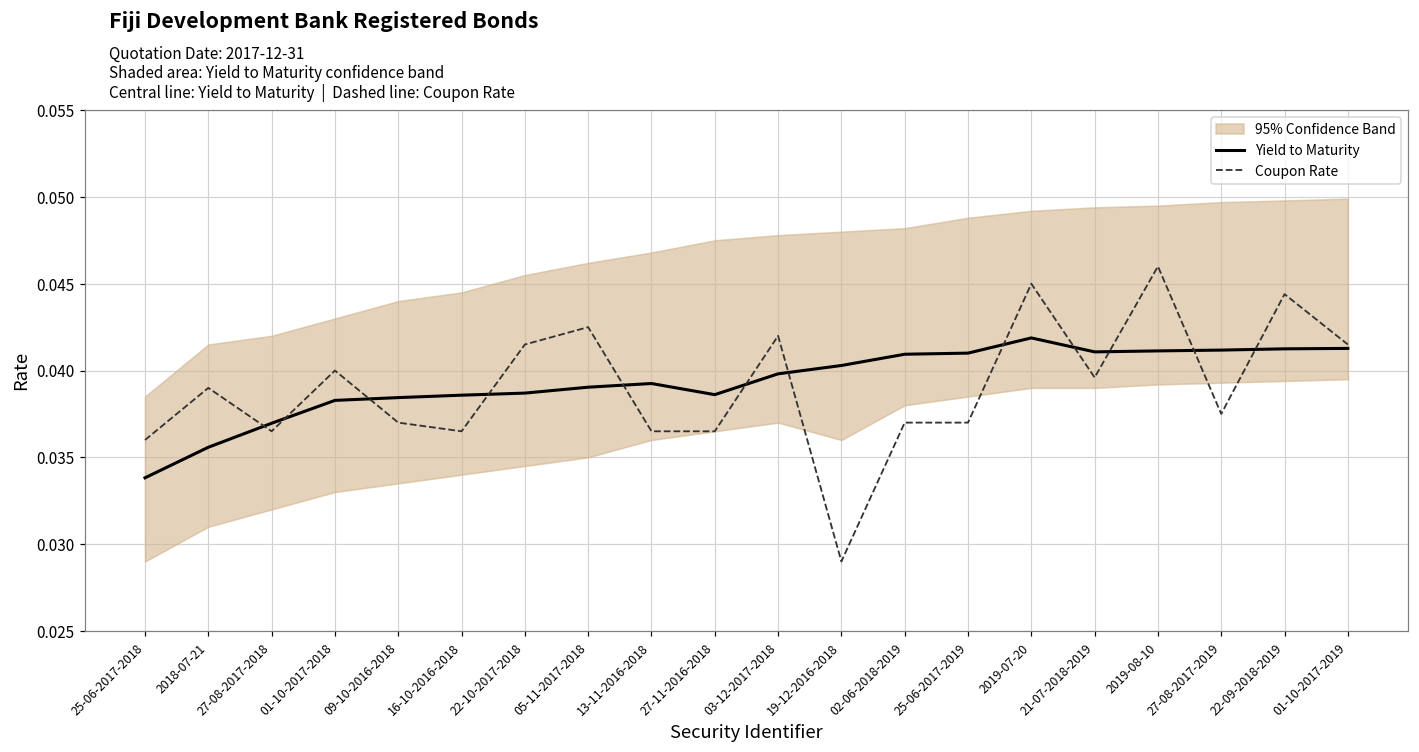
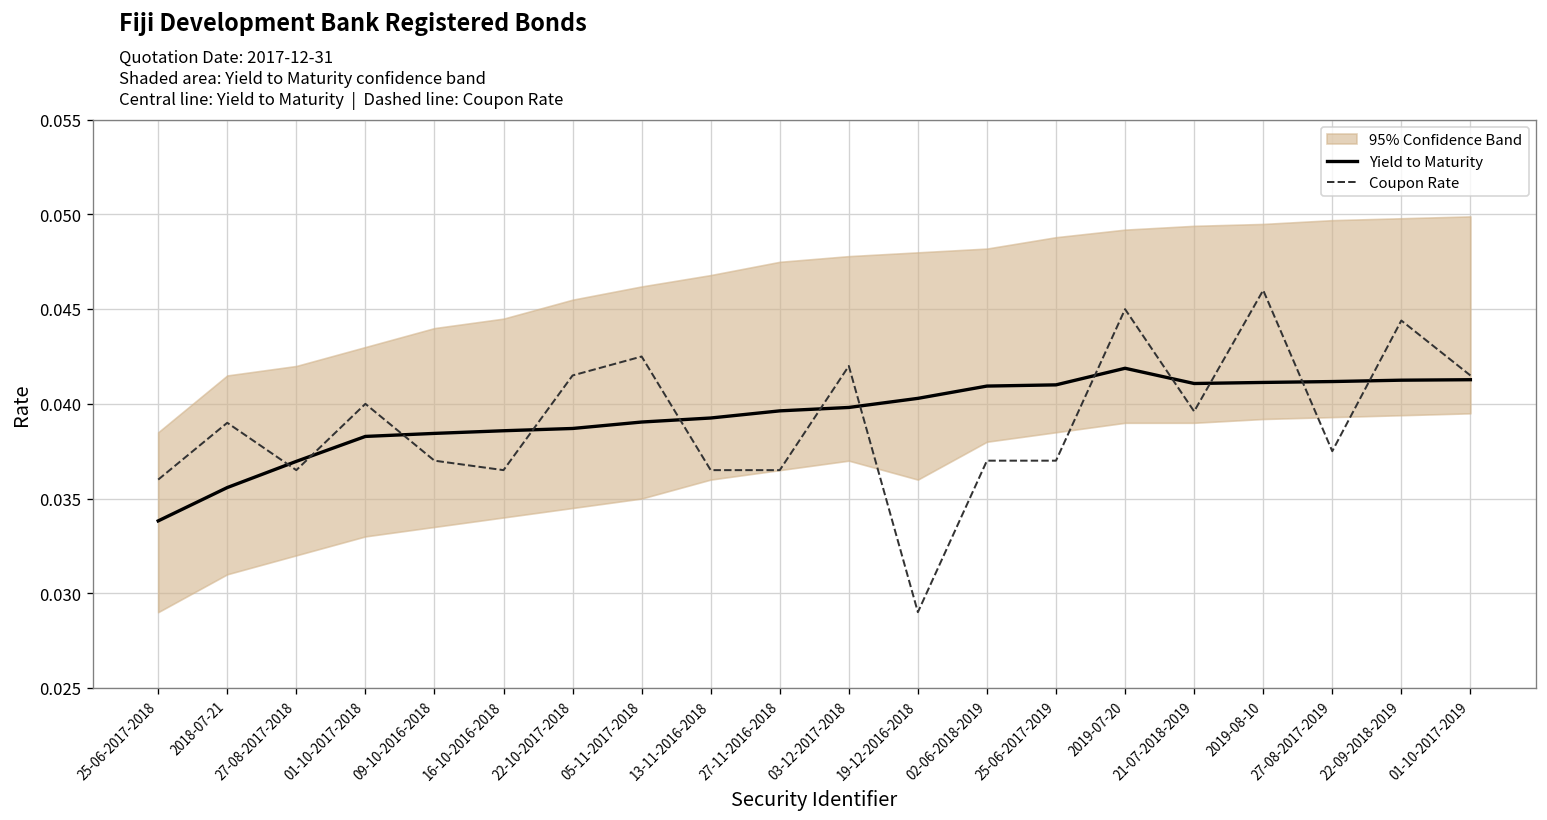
  {
    "Yield to Maturity": {
      "25-06-2017-2018": 0.0338,
      "2018-07-21": 0.0356,
      "27-08-2017-2018": 0.0370,
      "01-10-2017-2018": 0.0383,
      "09-10-2016-2018": 0.0384,
      "16-10-2016-2018": 0.0386,
      "22-10-2017-2018": 0.0387,
      "05-11-2017-2018": 0.0390,
      "13-11-2016-2018": 0.0393,
-     "27-11-2016-2018": 0.0386,
+     "27-11-2016-2018": 0.0396,
      "03-12-2017-2018": 0.0398,
      "19-12-2016-2018": 0.0403,
      "02-06-2018-2019": 0.0409,
      "25-06-2017-2019": 0.0410,
      "2019-07-20": 0.0419,
      "21-07-2018-2019": 0.0411,
      "2019-08-10": 0.0411,
      "27-08-2017-2019": 0.0412,
      "22-09-2018-2019": 0.0413,
      "01-10-2017-2019": 0.0413
    },
    "Coupon Rate": {
      "25-06-2017-2018": 0.0360,
      "2018-07-21": 0.0390,
      "27-08-2017-2018": 0.0365,
      "01-10-2017-2018": 0.0400,
      "09-10-2016-2018": 0.0370,
      "16-10-2016-2018": 0.0365,
      "22-10-2017-2018": 0.0415,
      "05-11-2017-2018": 0.0425,
      "13-11-2016-2018": 0.0365,
      "27-11-2016-2018": 0.0365,
      "03-12-2017-2018": 0.0420,
      "19-12-2016-2018": 0.0290,
      "02-06-2018-2019": 0.0370,
      "25-06-2017-2019": 0.0370,
      "2019-07-20": 0.0450,
      "21-07-2018-2019": 0.0396,
      "2019-08-10": 0.0460,
      "27-08-2017-2019": 0.0375,
      "22-09-2018-2019": 0.0444,
      "01-10-2017-2019": 0.0415
    }
  }
